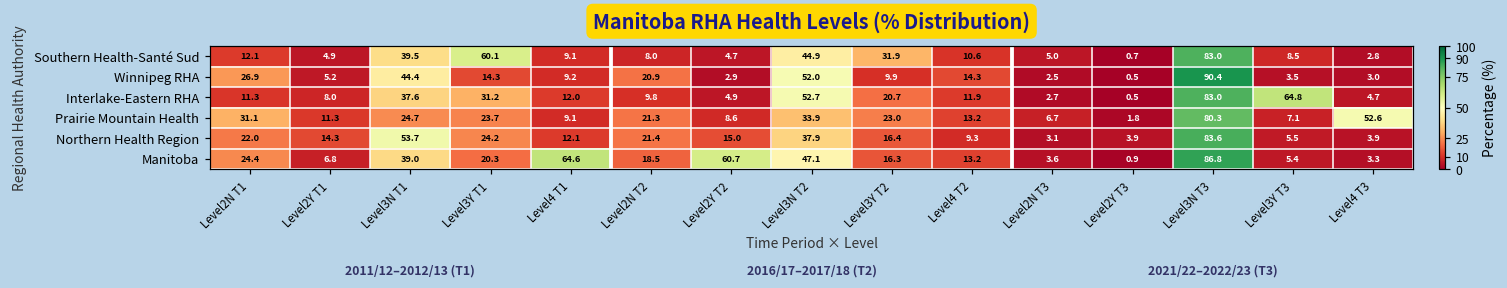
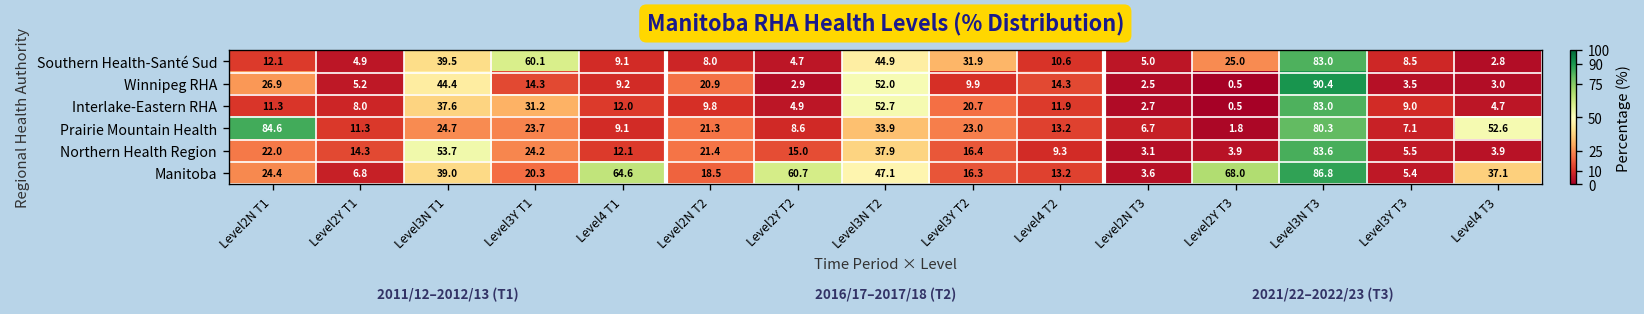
  {
    "Southern Health-Santé Sud": {
      "Level2N T1": 12.1,
      "Level2Y T1": 4.9,
      "Level3N T1": 39.5,
      "Level3Y T1": 60.1,
      "Level4 T1": 9.1,
      "Level2N T2": 8.0,
      "Level2Y T2": 4.7,
      "Level3N T2": 44.9,
      "Level3Y T2": 31.9,
      "Level4 T2": 10.6,
      "Level2N T3": 5.0,
-     "Level2Y T3": 0.7,
+     "Level2Y T3": 25.0,
      "Level3N T3": 83.0,
      "Level3Y T3": 8.5,
      "Level4 T3": 2.8
    },
    "Winnipeg RHA": {
      "Level2N T1": 26.9,
      "Level2Y T1": 5.2,
      "Level3N T1": 44.4,
      "Level3Y T1": 14.3,
      "Level4 T1": 9.2,
      "Level2N T2": 20.9,
      "Level2Y T2": 2.9,
      "Level3N T2": 52.0,
      "Level3Y T2": 9.9,
      "Level4 T2": 14.3,
      "Level2N T3": 2.5,
      "Level2Y T3": 0.5,
      "Level3N T3": 90.4,
      "Level3Y T3": 3.5,
      "Level4 T3": 3.0
    },
    "Interlake-Eastern RHA": {
      "Level2N T1": 11.3,
      "Level2Y T1": 8.0,
      "Level3N T1": 37.6,
      "Level3Y T1": 31.2,
      "Level4 T1": 12.0,
      "Level2N T2": 9.8,
      "Level2Y T2": 4.9,
      "Level3N T2": 52.7,
      "Level3Y T2": 20.7,
      "Level4 T2": 11.9,
      "Level2N T3": 2.7,
      "Level2Y T3": 0.5,
      "Level3N T3": 83.0,
-     "Level3Y T3": 64.8,
+     "Level3Y T3": 9.0,
      "Level4 T3": 4.7
    },
    "Prairie Mountain Health": {
-     "Level2N T1": 31.1,
+     "Level2N T1": 84.6,
      "Level2Y T1": 11.3,
      "Level3N T1": 24.7,
      "Level3Y T1": 23.7,
      "Level4 T1": 9.1,
      "Level2N T2": 21.3,
      "Level2Y T2": 8.6,
      "Level3N T2": 33.9,
      "Level3Y T2": 23.0,
      "Level4 T2": 13.2,
      "Level2N T3": 6.7,
      "Level2Y T3": 1.8,
      "Level3N T3": 80.3,
      "Level3Y T3": 7.1,
      "Level4 T3": 52.6
    },
    "Northern Health Region": {
      "Level2N T1": 22.0,
      "Level2Y T1": 14.3,
      "Level3N T1": 53.7,
      "Level3Y T1": 24.2,
      "Level4 T1": 12.1,
      "Level2N T2": 21.4,
      "Level2Y T2": 15.0,
      "Level3N T2": 37.9,
      "Level3Y T2": 16.4,
      "Level4 T2": 9.3,
      "Level2N T3": 3.1,
      "Level2Y T3": 3.9,
      "Level3N T3": 83.6,
      "Level3Y T3": 5.5,
      "Level4 T3": 3.9
    },
    "Manitoba": {
      "Level2N T1": 24.4,
      "Level2Y T1": 6.8,
      "Level3N T1": 39.0,
      "Level3Y T1": 20.3,
      "Level4 T1": 64.6,
      "Level2N T2": 18.5,
      "Level2Y T2": 60.7,
      "Level3N T2": 47.1,
      "Level3Y T2": 16.3,
      "Level4 T2": 13.2,
      "Level2N T3": 3.6,
-     "Level2Y T3": 0.9,
+     "Level2Y T3": 68.0,
      "Level3N T3": 86.8,
      "Level3Y T3": 5.4,
-     "Level4 T3": 3.3
+     "Level4 T3": 37.1
    }
  }
